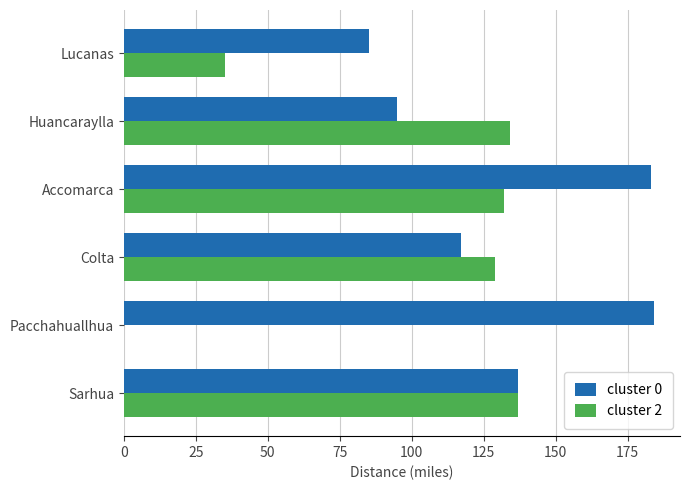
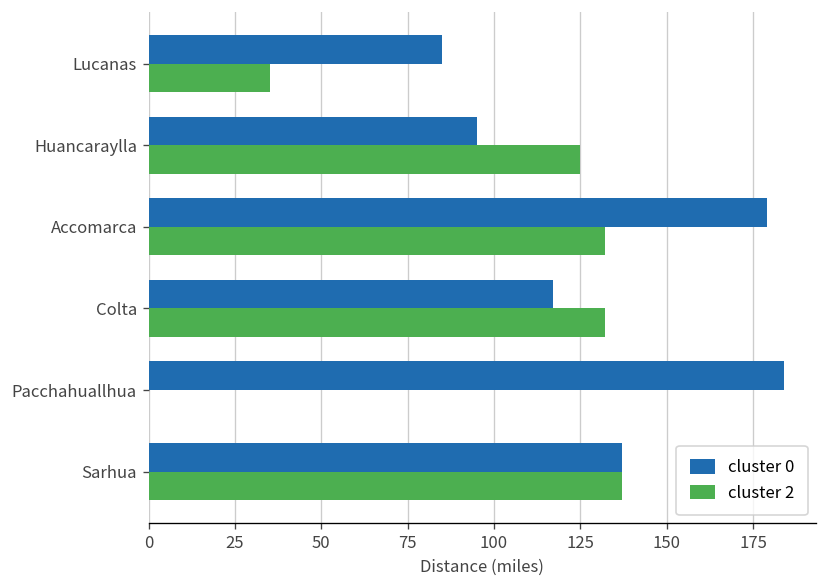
  {
    "cluster 0": {
      "Lucanas": 85,
      "Huancaraylla": 95,
-     "Accomarca": 183,
+     "Accomarca": 179,
      "Colta": 117,
      "Pacchahuallhua": 184,
      "Sarhua": 137
    },
    "cluster 2": {
      "Lucanas": 35,
-     "Huancaraylla": 134,
+     "Huancaraylla": 125,
      "Accomarca": 132,
-     "Colta": 129,
+     "Colta": 132,
      "Pacchahuallhua": 0,
      "Sarhua": 137
    }
  }
